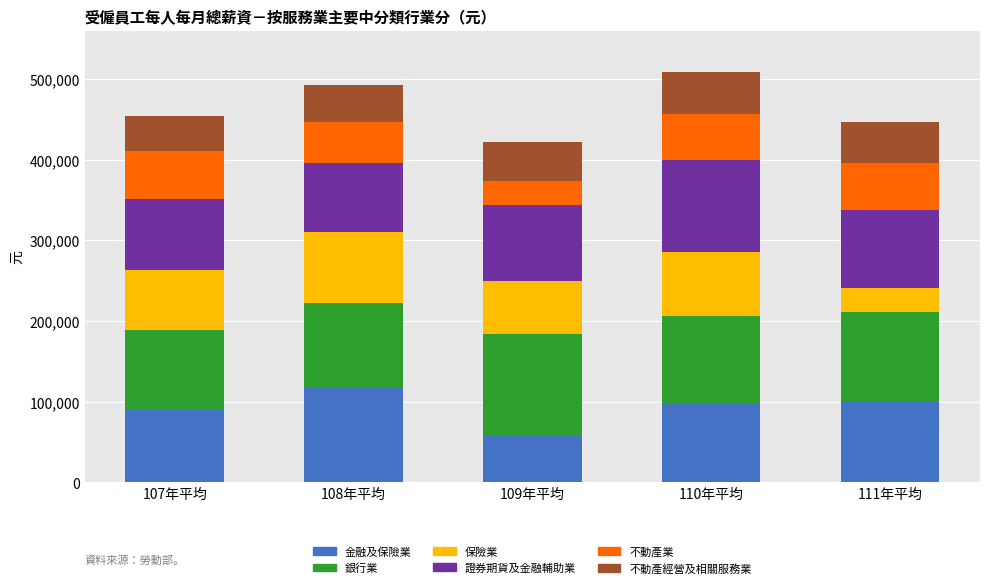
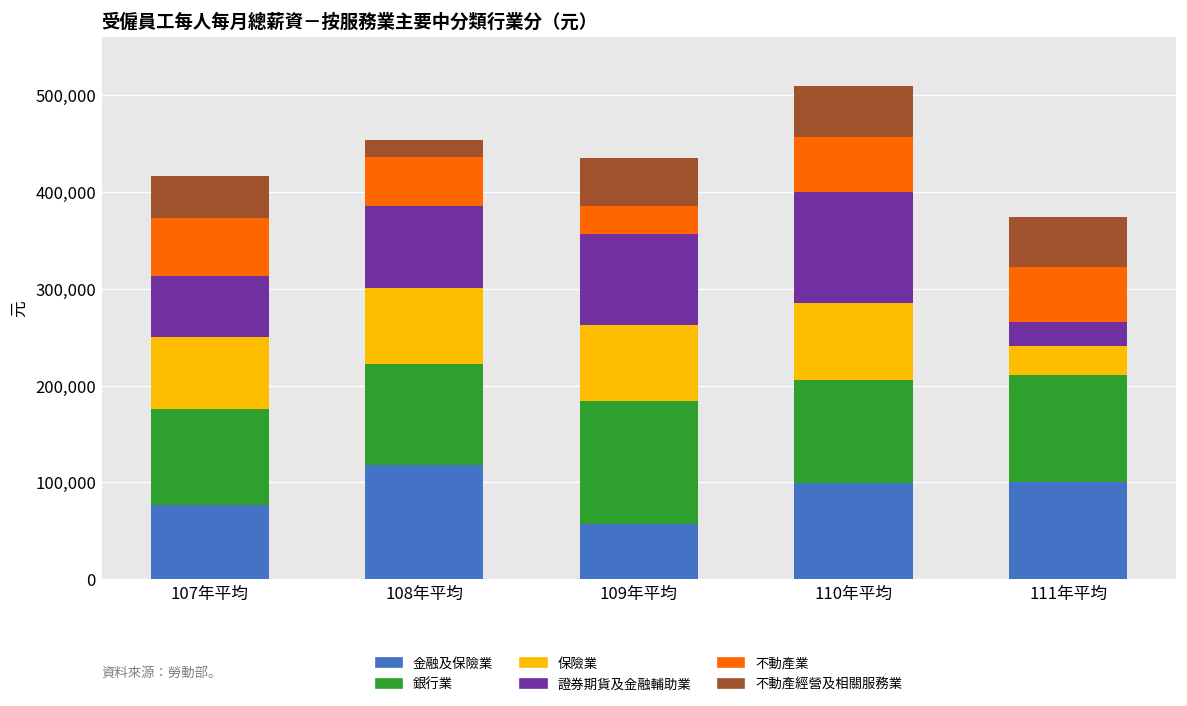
  {
    "金融及保險業": {
-     "107年平均": "90,000",
+     "107年平均": "80,000",
      "108年平均": "120,000",
      "109年平均": "60,000",
      "110年平均": "100,000",
      "111年平均": "100,000"
    },
    "銀行業": {
      "107年平均": "100,000",
      "108年平均": "100,000",
      "109年平均": "130,000",
      "110年平均": "110,000",
      "111年平均": "110,000"
    },
    "保險業": {
      "107年平均": "70,000",
-     "108年平均": "90,000",
-     "109年平均": "70,000",
+     "108年平均": "80,000",
+     "109年平均": "80,000",
      "110年平均": "80,000",
      "111年平均": "30,000"
    },
    "證券期貨及金融輔助業": {
-     "107年平均": "90,000",
+     "107年平均": "60,000",
      "108年平均": "90,000",
      "109年平均": "90,000",
      "110年平均": "110,000",
-     "111年平均": "100,000"
+     "111年平均": "30,000"
    },
    "不動產業": {
      "107年平均": "60,000",
      "108年平均": "50,000",
      "109年平均": "30,000",
      "110年平均": "60,000",
      "111年平均": "60,000"
    },
    "不動產經營及相關服務業": {
      "107年平均": "40,000",
-     "108年平均": "50,000",
+     "108年平均": "20,000",
      "109年平均": "50,000",
      "110年平均": "50,000",
      "111年平均": "50,000"
    }
  }
